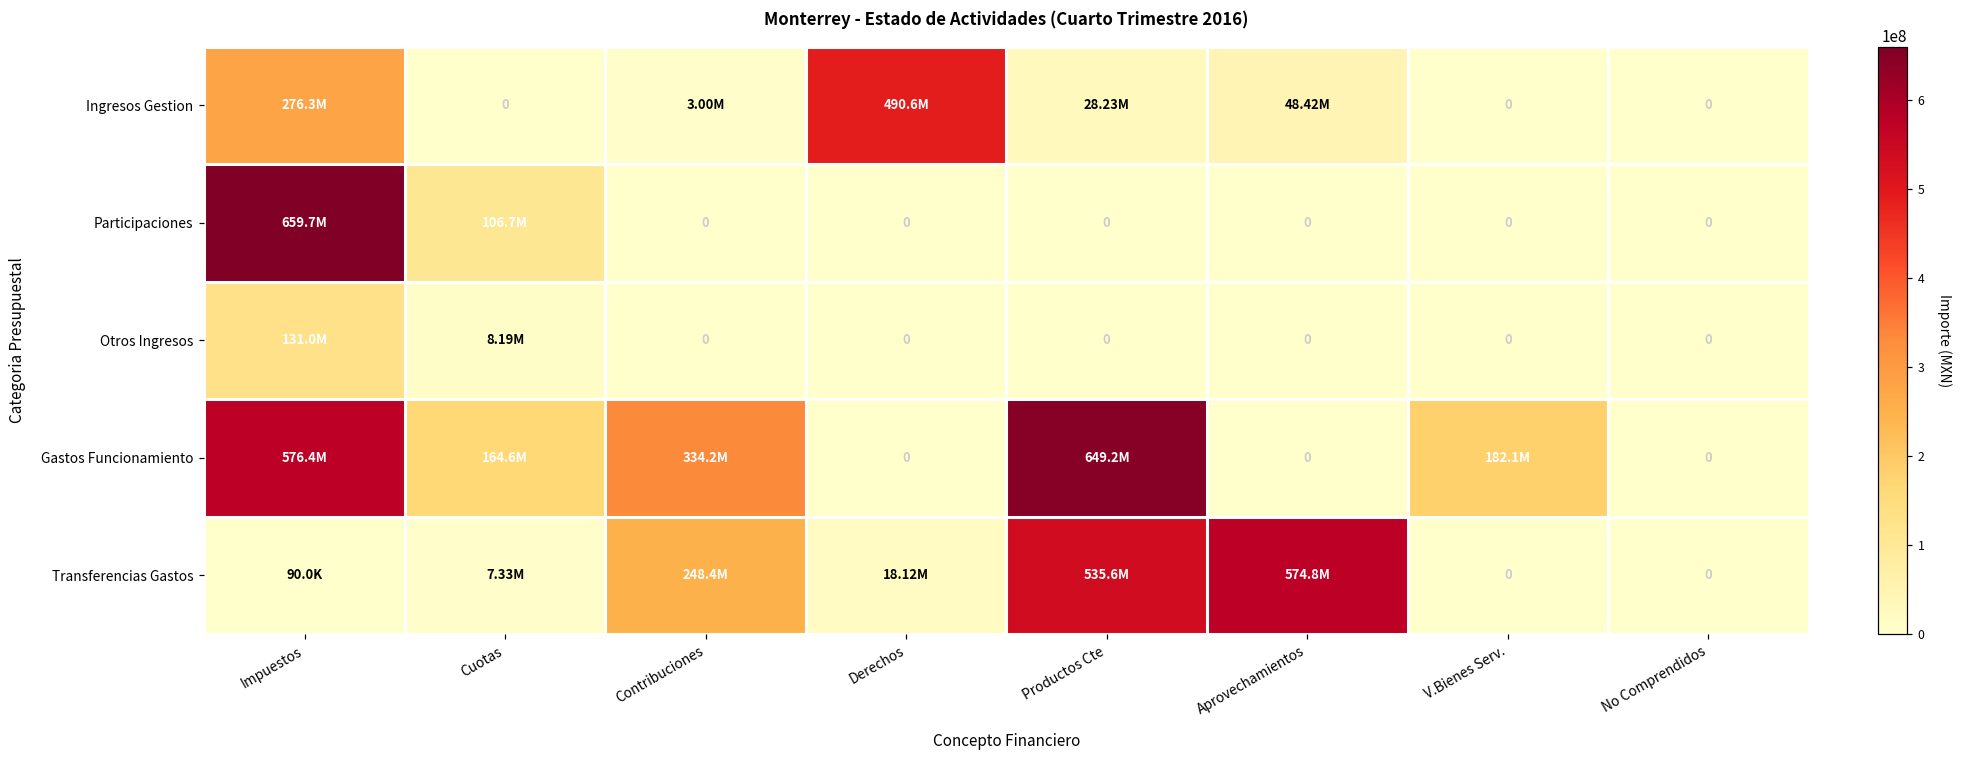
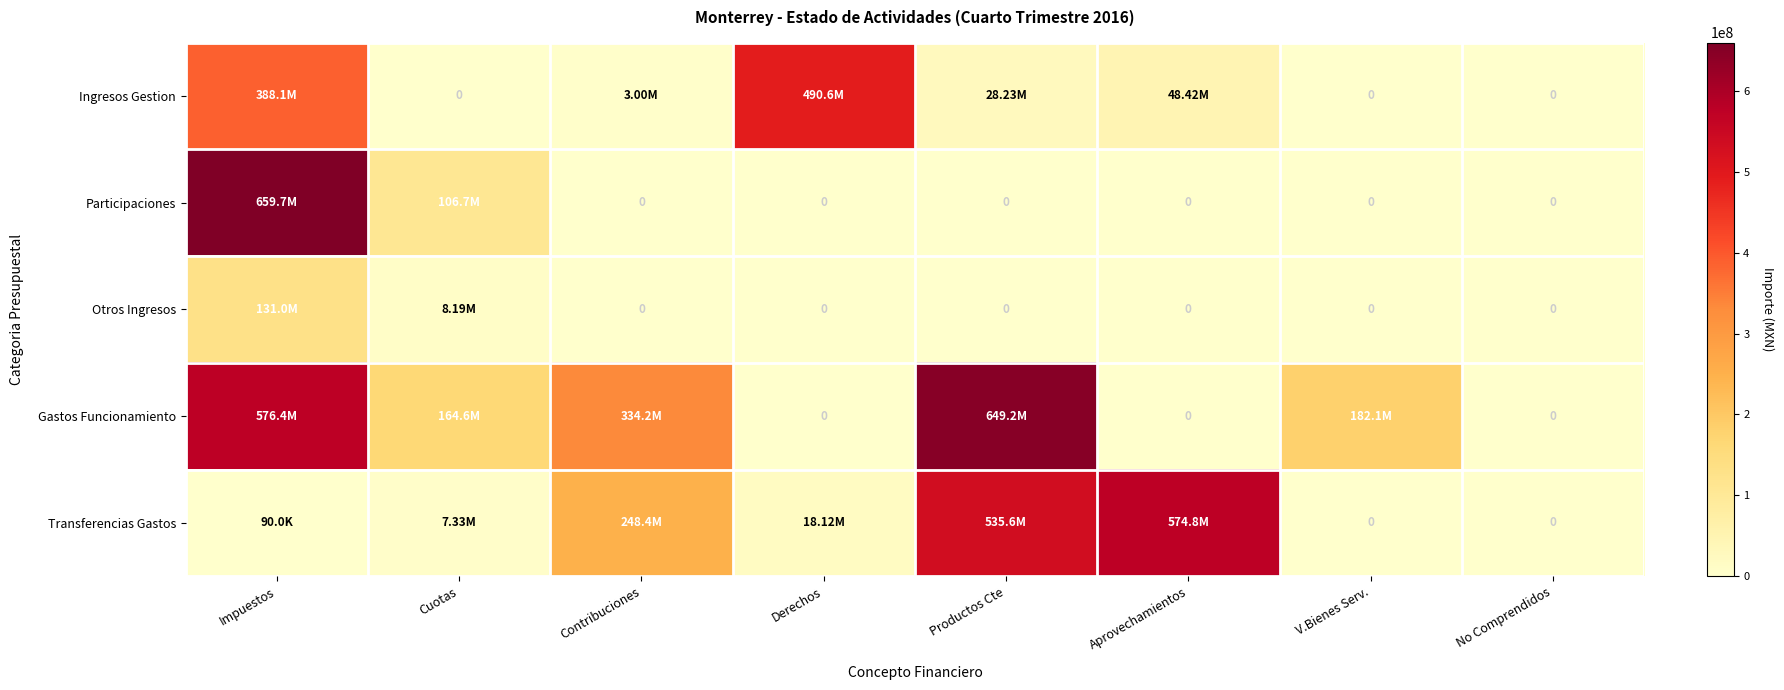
  {
    "Ingresos Gestion": {
-     "Impuestos": "276.3M",
+     "Impuestos": "388.1M",
      "Cuotas": "0",
      "Contribuciones": "3.00M",
      "Derechos": "490.6M",
      "Productos Cte": "28.23M",
      "Aprovechamientos": "48.42M",
      "V.Bienes Serv.": "0",
      "No Comprendidos": "0"
    },
    "Participaciones": {
      "Impuestos": "659.7M",
      "Cuotas": "106.7M",
      "Contribuciones": "0",
      "Derechos": "0",
      "Productos Cte": "0",
      "Aprovechamientos": "0",
      "V.Bienes Serv.": "0",
      "No Comprendidos": "0"
    },
    "Otros Ingresos": {
      "Impuestos": "131.0M",
      "Cuotas": "8.19M",
      "Contribuciones": "0",
      "Derechos": "0",
      "Productos Cte": "0",
      "Aprovechamientos": "0",
      "V.Bienes Serv.": "0",
      "No Comprendidos": "0"
    },
    "Gastos Funcionamiento": {
      "Impuestos": "576.4M",
      "Cuotas": "164.6M",
      "Contribuciones": "334.2M",
      "Derechos": "0",
      "Productos Cte": "649.2M",
      "Aprovechamientos": "0",
      "V.Bienes Serv.": "182.1M",
      "No Comprendidos": "0"
    },
    "Transferencias Gastos": {
      "Impuestos": "90.0K",
      "Cuotas": "7.33M",
      "Contribuciones": "248.4M",
      "Derechos": "18.12M",
      "Productos Cte": "535.6M",
      "Aprovechamientos": "574.8M",
      "V.Bienes Serv.": "0",
      "No Comprendidos": "0"
    }
  }
